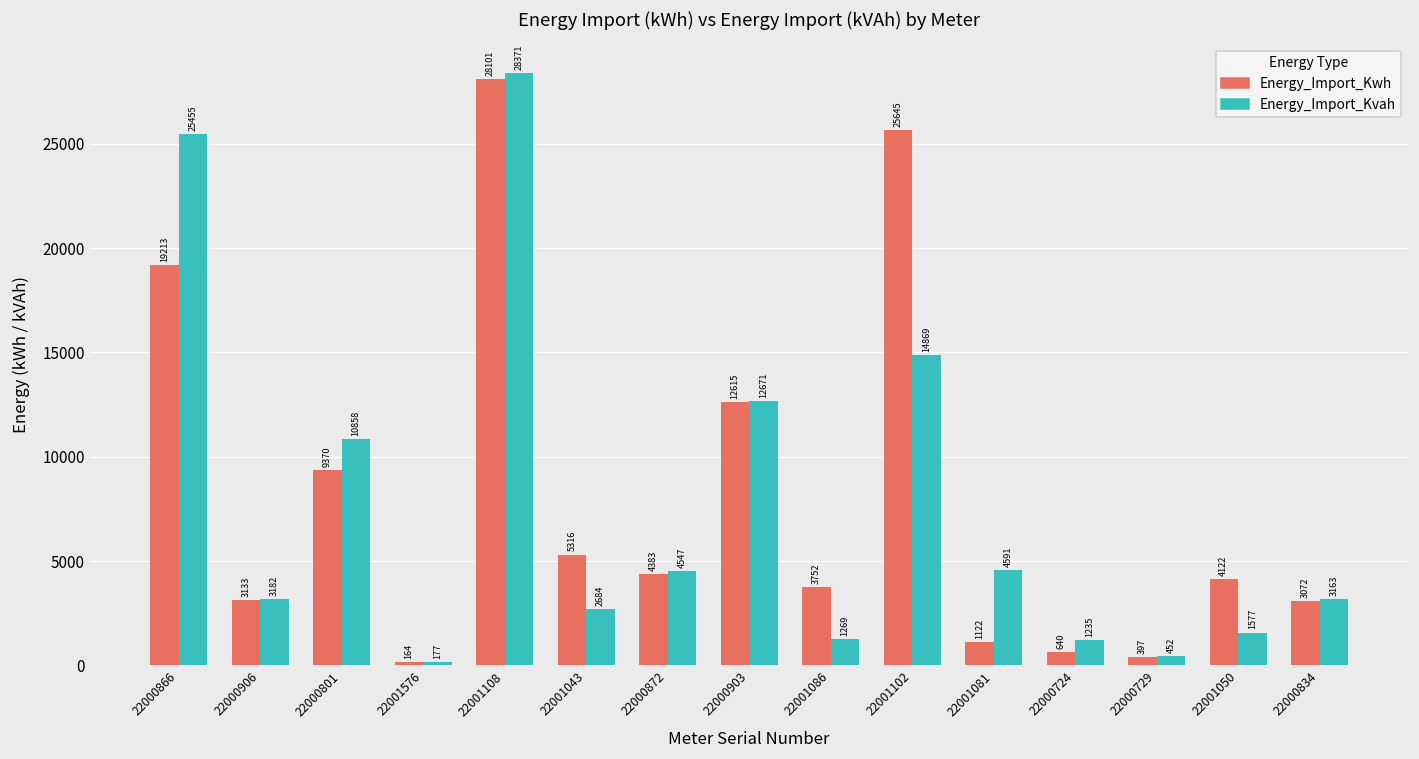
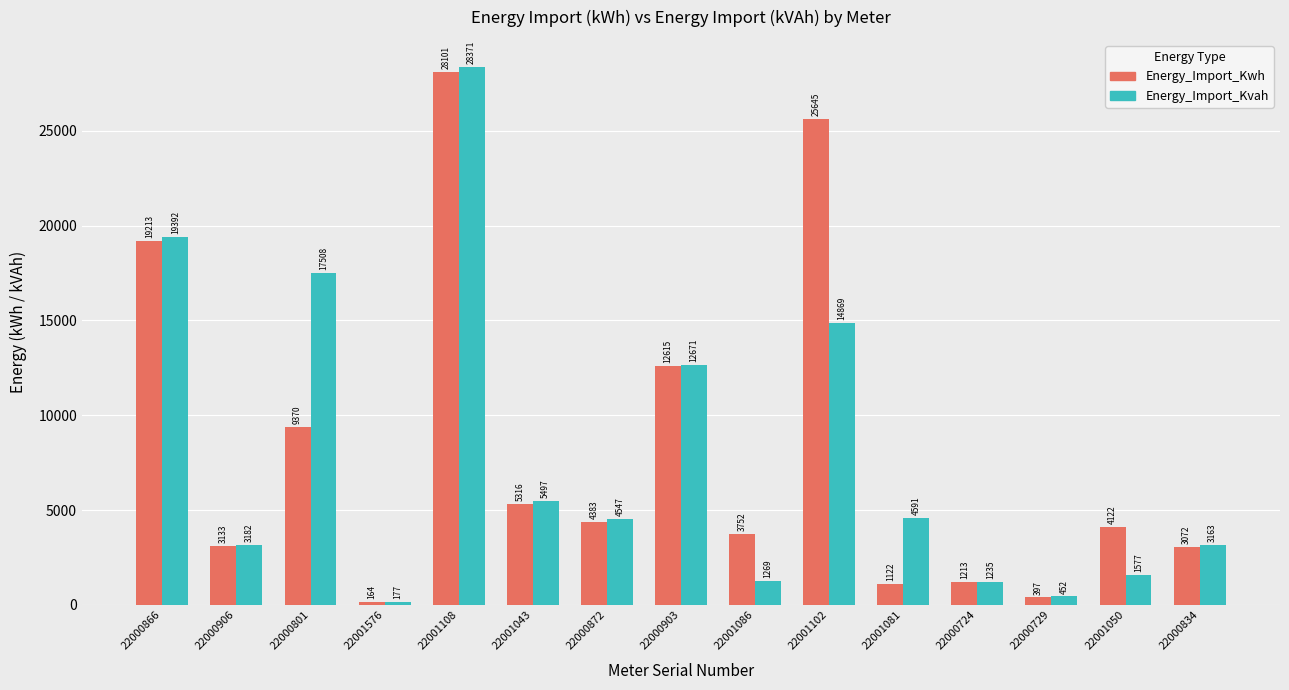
  {
    "Energy_Import_Kwh": {
      "22000866": 19213,
      "22000906": 3133,
      "22000801": 9370,
      "22001576": 164,
      "22001108": 28101,
      "22001043": 5316,
      "22000872": 4383,
      "22000903": 12615,
      "22001086": 3752,
      "22001102": 25645,
      "22001081": 1122,
-     "22000724": 640,
+     "22000724": 1213,
      "22000729": 397,
      "22001050": 4122,
      "22000834": 3072
    },
    "Energy_Import_Kvah": {
-     "22000866": 25455,
+     "22000866": 19392,
      "22000906": 3182,
-     "22000801": 10858,
+     "22000801": 17508,
      "22001576": 177,
      "22001108": 28371,
-     "22001043": 2684,
+     "22001043": 5497,
      "22000872": 4547,
      "22000903": 12671,
      "22001086": 1269,
      "22001102": 14869,
      "22001081": 4591,
      "22000724": 1235,
      "22000729": 452,
      "22001050": 1577,
      "22000834": 3163
    }
  }
